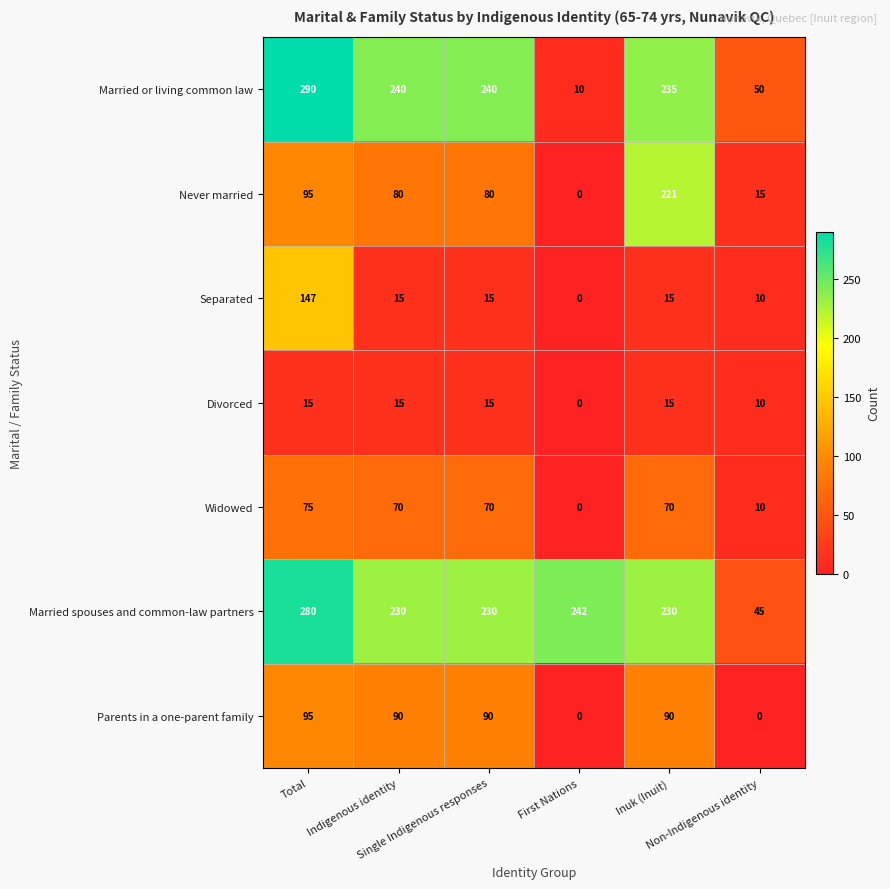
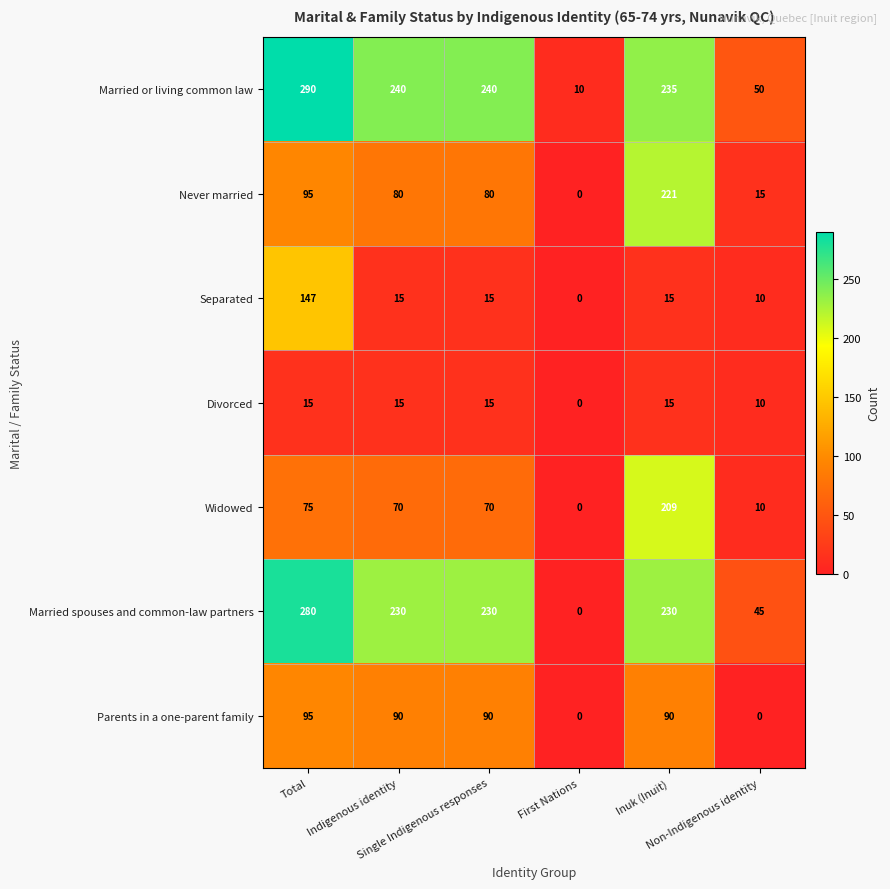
  {
    "Married or living common law": {
      "Total": 290,
      "Indigenous identity": 240,
      "Single Indigenous responses": 240,
      "First Nations": 10,
      "Inuk (Inuit)": 235,
      "Non-Indigenous identity": 50
    },
    "Never married": {
      "Total": 95,
      "Indigenous identity": 80,
      "Single Indigenous responses": 80,
      "First Nations": 0,
      "Inuk (Inuit)": 221,
      "Non-Indigenous identity": 15
    },
    "Separated": {
      "Total": 147,
      "Indigenous identity": 15,
      "Single Indigenous responses": 15,
      "First Nations": 0,
      "Inuk (Inuit)": 15,
      "Non-Indigenous identity": 10
    },
    "Divorced": {
      "Total": 15,
      "Indigenous identity": 15,
      "Single Indigenous responses": 15,
      "First Nations": 0,
      "Inuk (Inuit)": 15,
      "Non-Indigenous identity": 10
    },
    "Widowed": {
      "Total": 75,
      "Indigenous identity": 70,
      "Single Indigenous responses": 70,
      "First Nations": 0,
-     "Inuk (Inuit)": 70,
+     "Inuk (Inuit)": 209,
      "Non-Indigenous identity": 10
    },
    "Married spouses and common-law partners": {
      "Total": 280,
      "Indigenous identity": 230,
      "Single Indigenous responses": 230,
-     "First Nations": 242,
+     "First Nations": 0,
      "Inuk (Inuit)": 230,
      "Non-Indigenous identity": 45
    },
    "Parents in a one-parent family": {
      "Total": 95,
      "Indigenous identity": 90,
      "Single Indigenous responses": 90,
      "First Nations": 0,
      "Inuk (Inuit)": 90,
      "Non-Indigenous identity": 0
    }
  }
